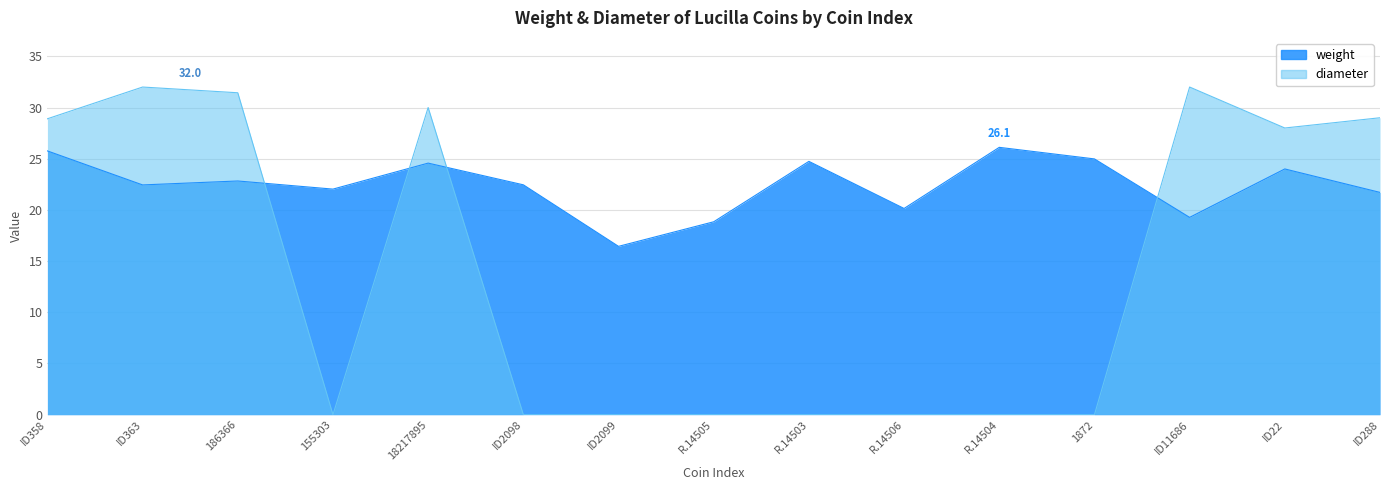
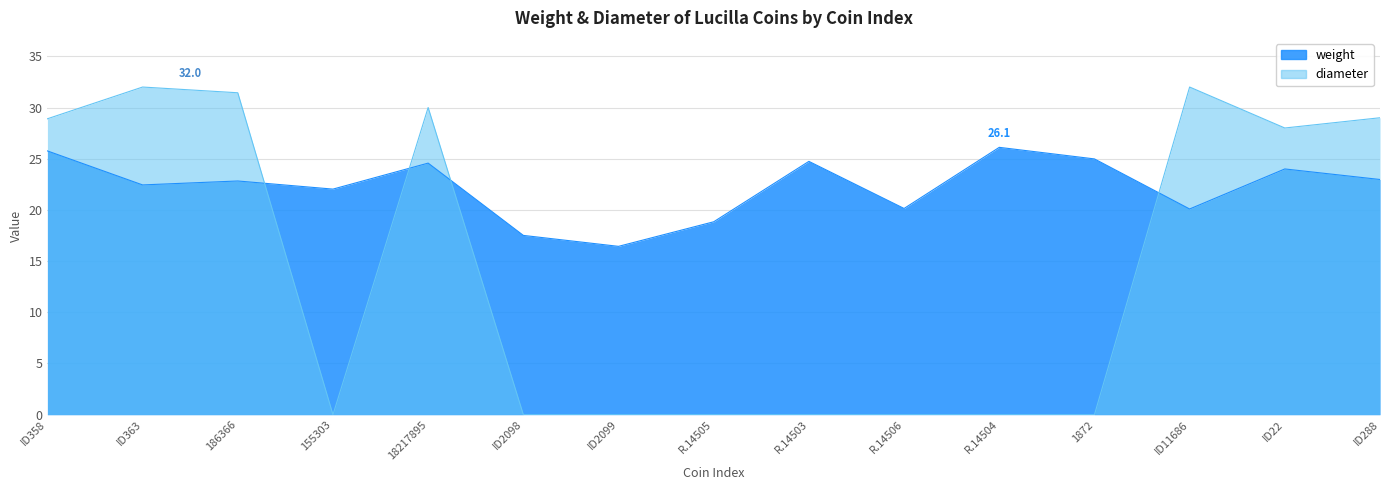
  {
    "weight": {
      "ID358": 25.8,
      "ID363": 22.4,
      "186366": 22.8,
      "155303": 22.0,
      "18217895": 24.6,
-     "ID2098": 22.5,
+     "ID2098": 17.5,
      "ID2099": 16.4,
      "R.14505": 18.8,
      "R.14503": 24.7,
      "R.14506": 20.1,
      "1872": 25.0,
-     "ID11686": 19.3,
+     "ID11686": 20.1,
      "ID22": 24.0,
-     "ID288": 21.7
+     "ID288": 23.0
    },
    "diameter": {
      "ID358": 28.9,
      "ID363": 32.0,
      "186366": 31.4,
      "155303": 0.0,
      "18217895": 30.0,
      "ID2098": 0.0,
      "ID2099": 0.0,
      "R.14505": 0.0,
      "R.14503": 0.0,
      "R.14506": 0.0,
      "R.14504": 0.0,
      "1872": 0.0,
      "ID11686": 32.0,
      "ID22": 28.0,
      "ID288": 29.0
    }
  }
